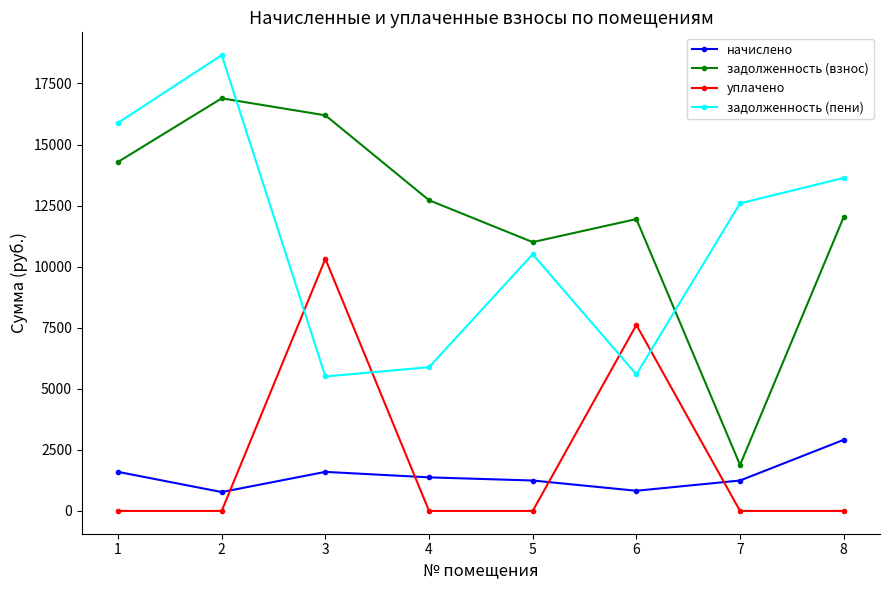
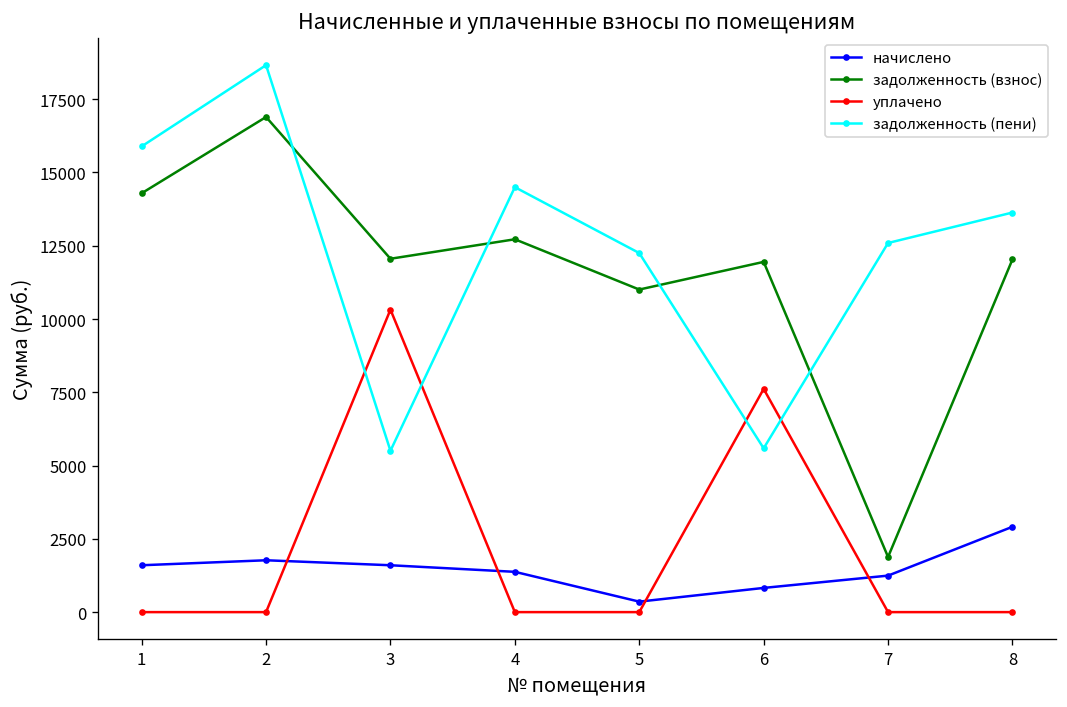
  {
    "начислено": {
      "1": 1600,
-     "2": 800,
+     "2": 1800,
      "3": 1600,
      "4": 1400,
-     "5": 1200,
+     "5": 400,
      "6": 800,
      "7": 1200,
      "8": 2900
    },
    "задолженность (взнос)": {
      "1": 14300,
      "2": 16900,
-     "3": 16200,
+     "3": 12100,
      "4": 12700,
      "5": 11000,
      "6": 11900,
      "7": 1900,
      "8": 12000
    },
    "уплачено": {
      "1": 0,
      "2": 0,
      "3": 10300,
      "4": 0,
      "5": 0,
      "6": 7600,
      "7": 0,
      "8": 0
    },
    "задолженность (пени)": {
      "1": 15900,
      "2": 18700,
      "3": 5500,
-     "4": 5900,
-     "5": 10500,
+     "4": 14500,
+     "5": 12200,
      "6": 5600,
      "7": 12600,
      "8": 13600
    }
  }
